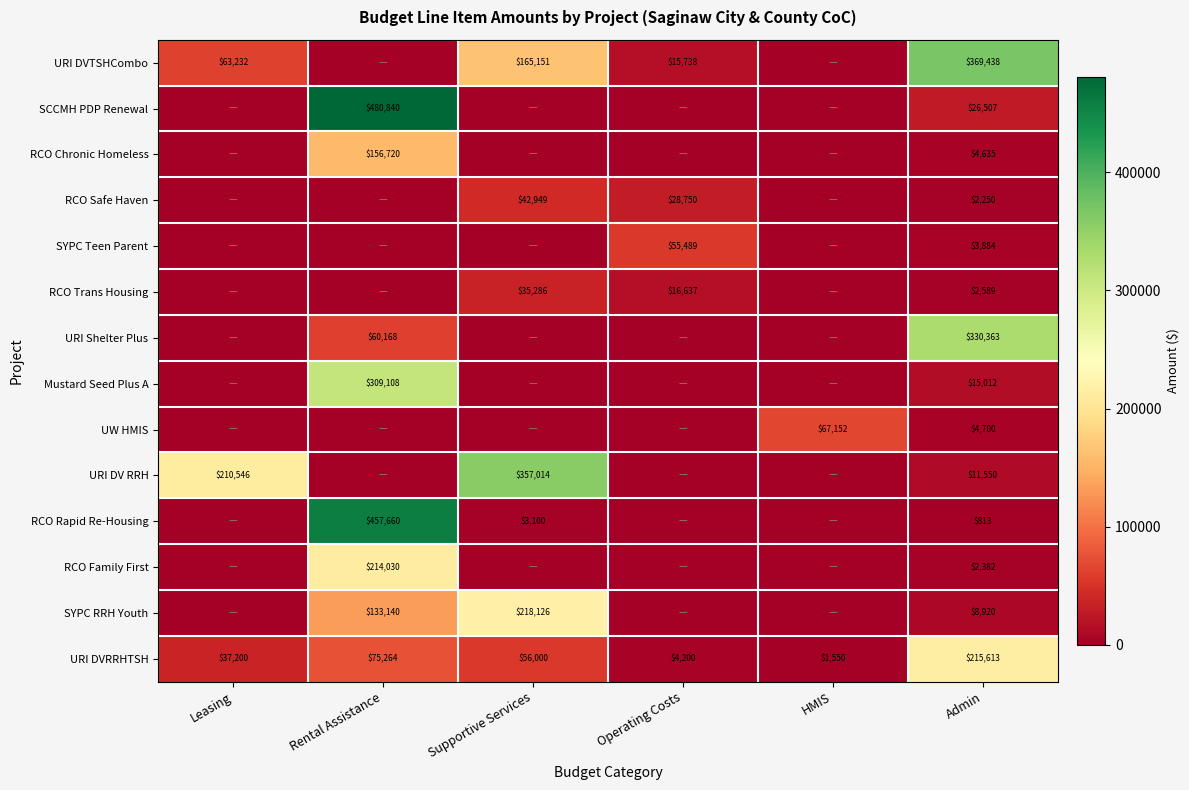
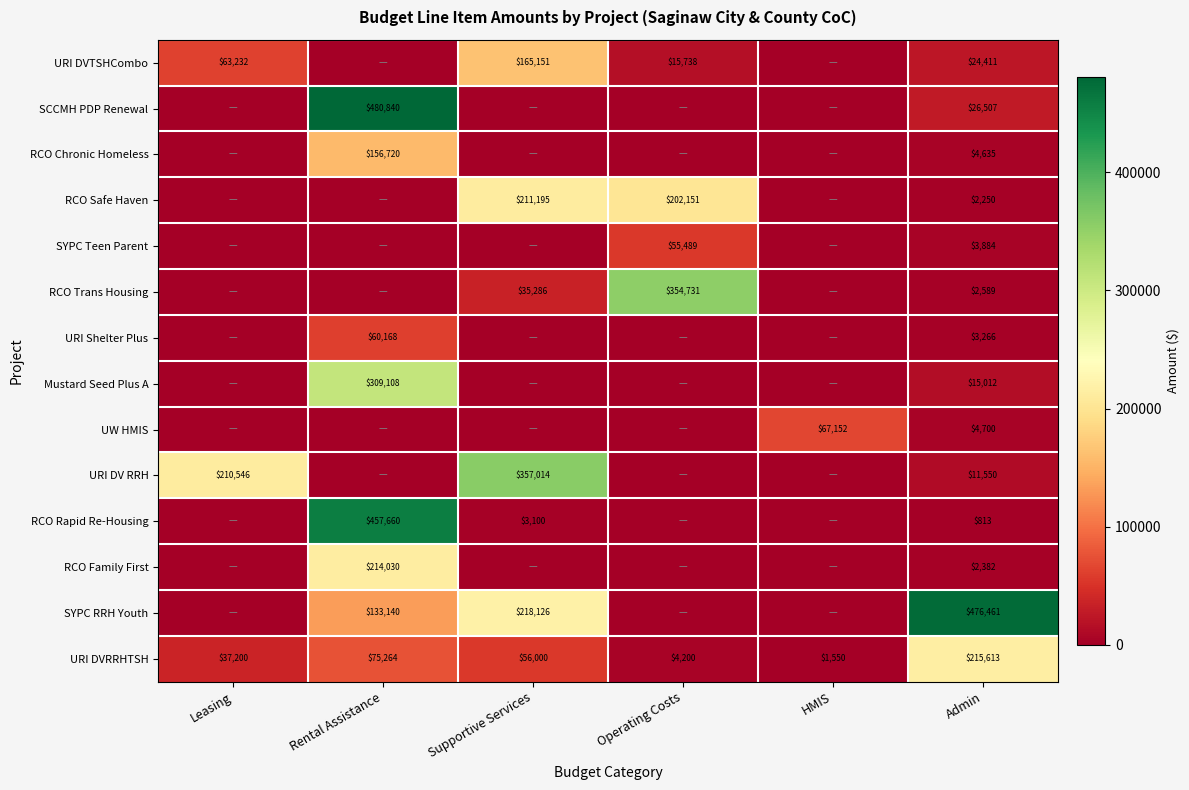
  {
    "URI DVTSHCombo": {
      "Leasing": "$63,232",
      "Supportive Services": "$165,151",
      "Operating Costs": "$15,738",
-     "Admin": "$369,438"
+     "Admin": "$24,411"
    },
    "SCCMH PDP Renewal": {
      "Rental Assistance": "$480,840",
      "Admin": "$26,507"
    },
    "RCO Chronic Homeless": {
      "Rental Assistance": "$156,720",
      "Admin": "$4,635"
    },
    "RCO Safe Haven": {
-     "Supportive Services": "$42,949",
-     "Operating Costs": "$28,750",
+     "Supportive Services": "$211,195",
+     "Operating Costs": "$202,151",
      "Admin": "$2,250"
    },
    "SYPC Teen Parent": {
      "Operating Costs": "$55,489",
      "Admin": "$3,884"
    },
    "RCO Trans Housing": {
      "Supportive Services": "$35,286",
-     "Operating Costs": "$16,637",
+     "Operating Costs": "$354,731",
      "Admin": "$2,589"
    },
    "URI Shelter Plus": {
      "Rental Assistance": "$60,168",
-     "Admin": "$330,363"
+     "Admin": "$3,266"
    },
    "Mustard Seed Plus A": {
      "Rental Assistance": "$309,108",
      "Admin": "$15,012"
    },
    "UW HMIS": {
      "HMIS": "$67,152",
      "Admin": "$4,700"
    },
    "URI DV RRH": {
      "Leasing": "$210,546",
      "Supportive Services": "$357,014",
      "Admin": "$11,550"
    },
    "RCO Rapid Re-Housing": {
      "Rental Assistance": "$457,660",
      "Supportive Services": "$3,100",
      "Admin": "$813"
    },
    "RCO Family First": {
      "Rental Assistance": "$214,030",
      "Admin": "$2,382"
    },
    "SYPC RRH Youth": {
      "Rental Assistance": "$133,140",
      "Supportive Services": "$218,126",
-     "Admin": "$8,920"
+     "Admin": "$476,461"
    },
    "URI DVRRHTSH": {
      "Leasing": "$37,200",
      "Rental Assistance": "$75,264",
      "Supportive Services": "$56,000",
      "Operating Costs": "$4,200",
      "HMIS": "$1,550",
      "Admin": "$215,613"
    }
  }
